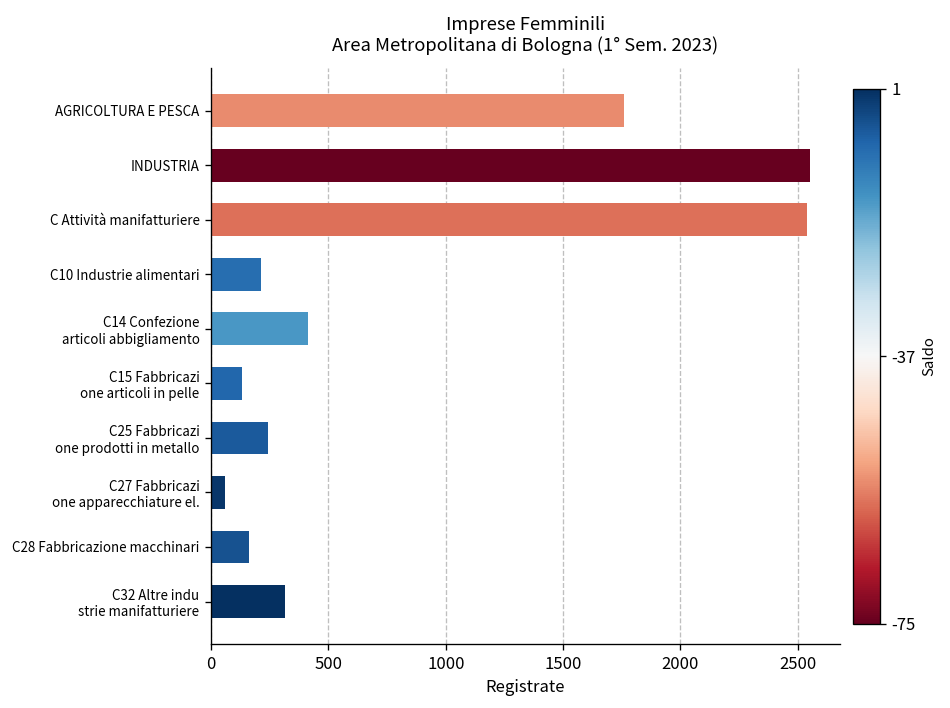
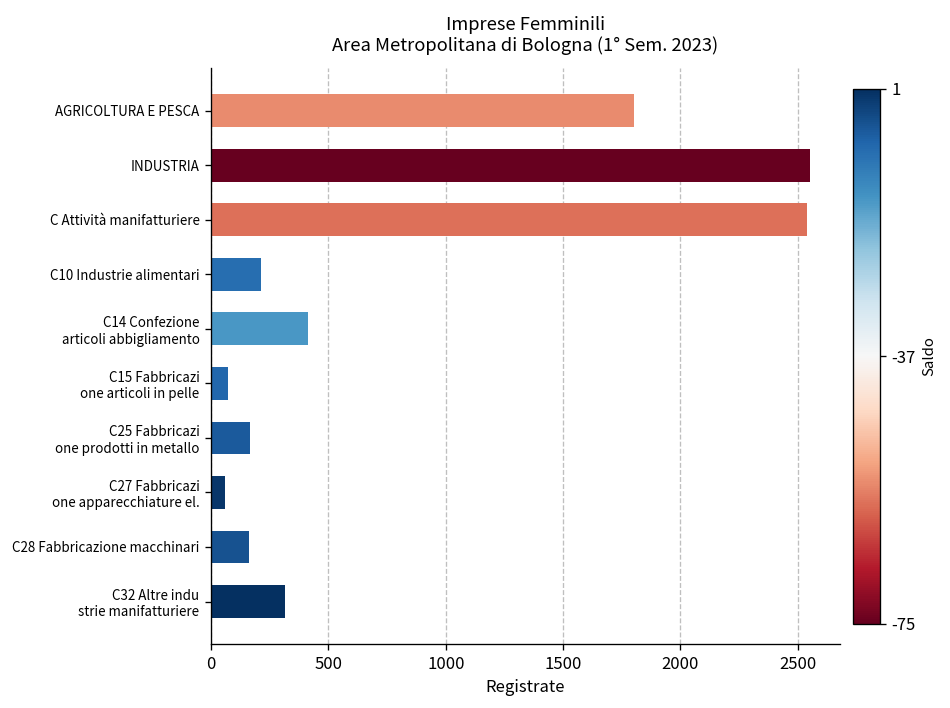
  {
-   "AGRICOLTURA E PESCA": 1760,
+   "AGRICOLTURA E PESCA": 1800,
    "INDUSTRIA": 2550,
    "C Attività manifatturiere": 2540,
    "C10 Industrie alimentari": 210,
    "C14 Confezione articoli abbigliamento": 410,
-   "C15 Fabbricazi one articoli in pelle": 130,
-   "C25 Fabbricazi one prodotti in metallo": 240,
+   "C15 Fabbricazi one articoli in pelle": 70,
+   "C25 Fabbricazi one prodotti in metallo": 170,
    "C27 Fabbricazi one apparecchiature el.": 60,
    "C28 Fabbricazione macchinari": 160,
    "C32 Altre indu strie manifatturiere": 310
  }
